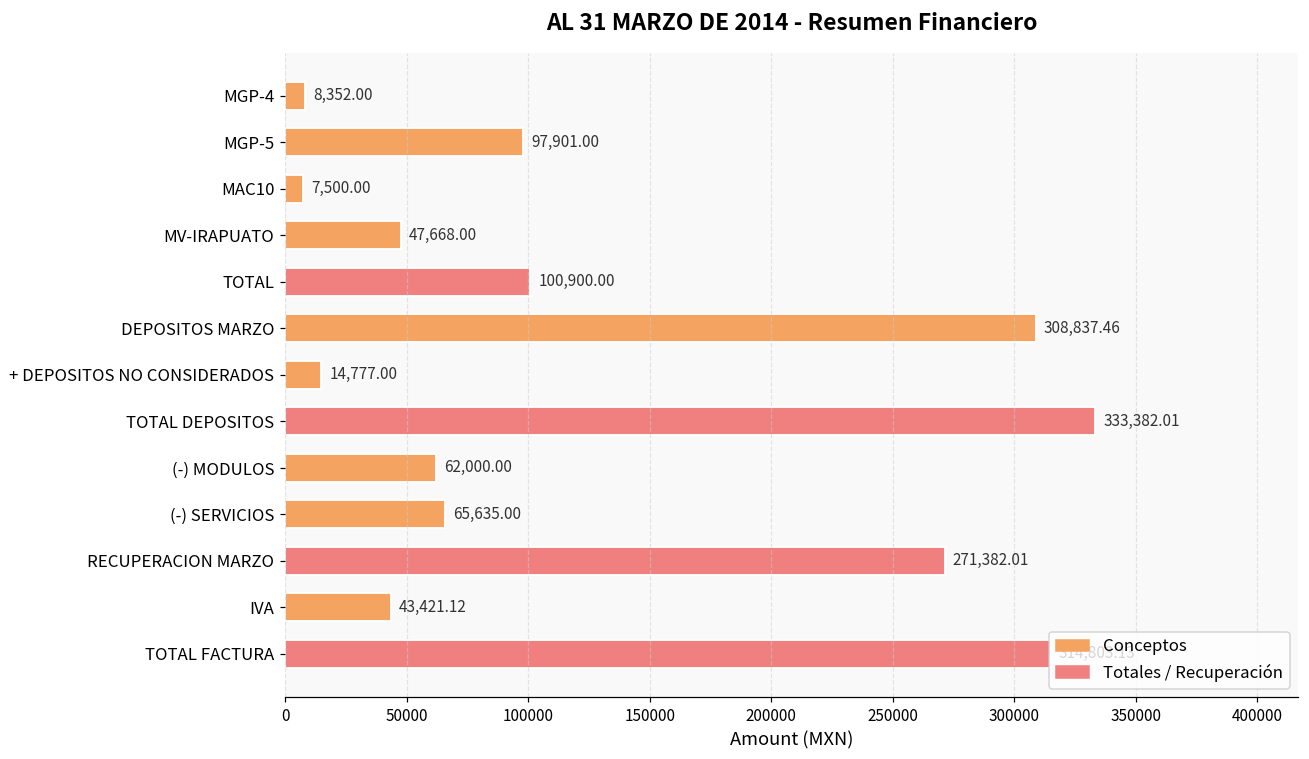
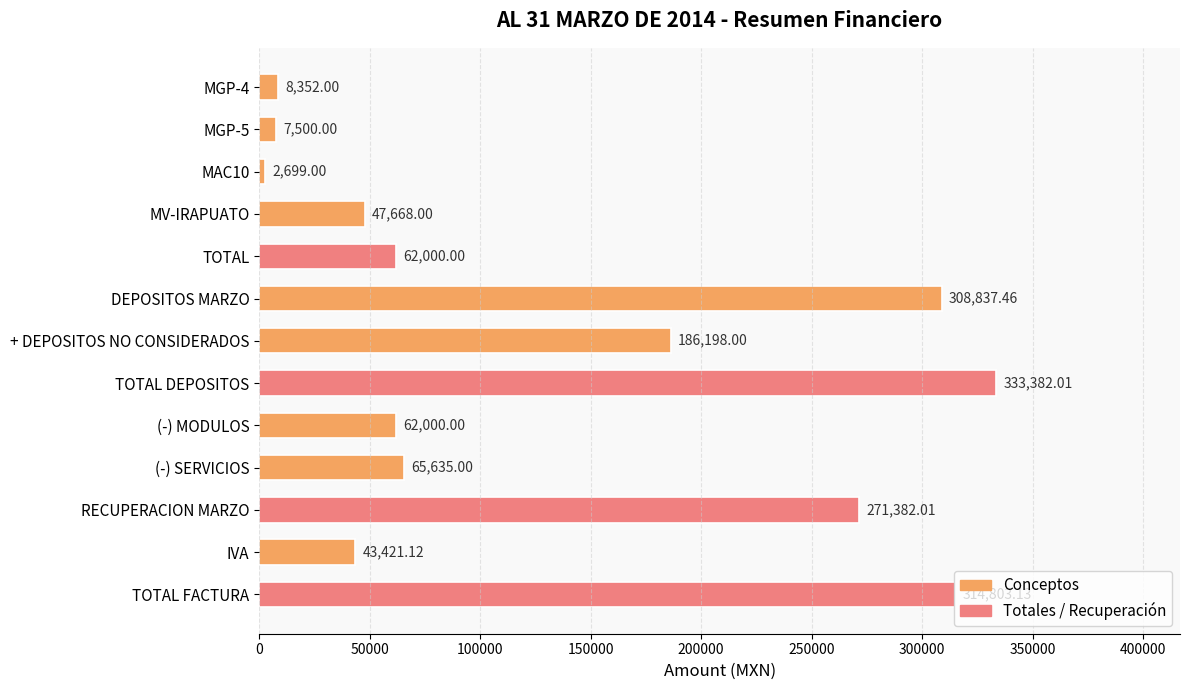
  {
    "MGP-4": "8,352.00",
-   "MGP-5": "97,901.00",
-   "MAC10": "7,500.00",
+   "MGP-5": "7,500.00",
+   "MAC10": "2,699.00",
    "MV-IRAPUATO": "47,668.00",
-   "TOTAL": "100,900.00",
+   "TOTAL": "62,000.00",
    "DEPOSITOS MARZO": "308,837.46",
-   "+ DEPOSITOS NO CONSIDERADOS": "14,777.00",
+   "+ DEPOSITOS NO CONSIDERADOS": "186,198.00",
    "TOTAL DEPOSITOS": "333,382.01",
    "(-) MODULOS": "62,000.00",
    "(-) SERVICIOS": "65,635.00",
    "RECUPERACION MARZO": "271,382.01",
    "IVA": "43,421.12"
  }
